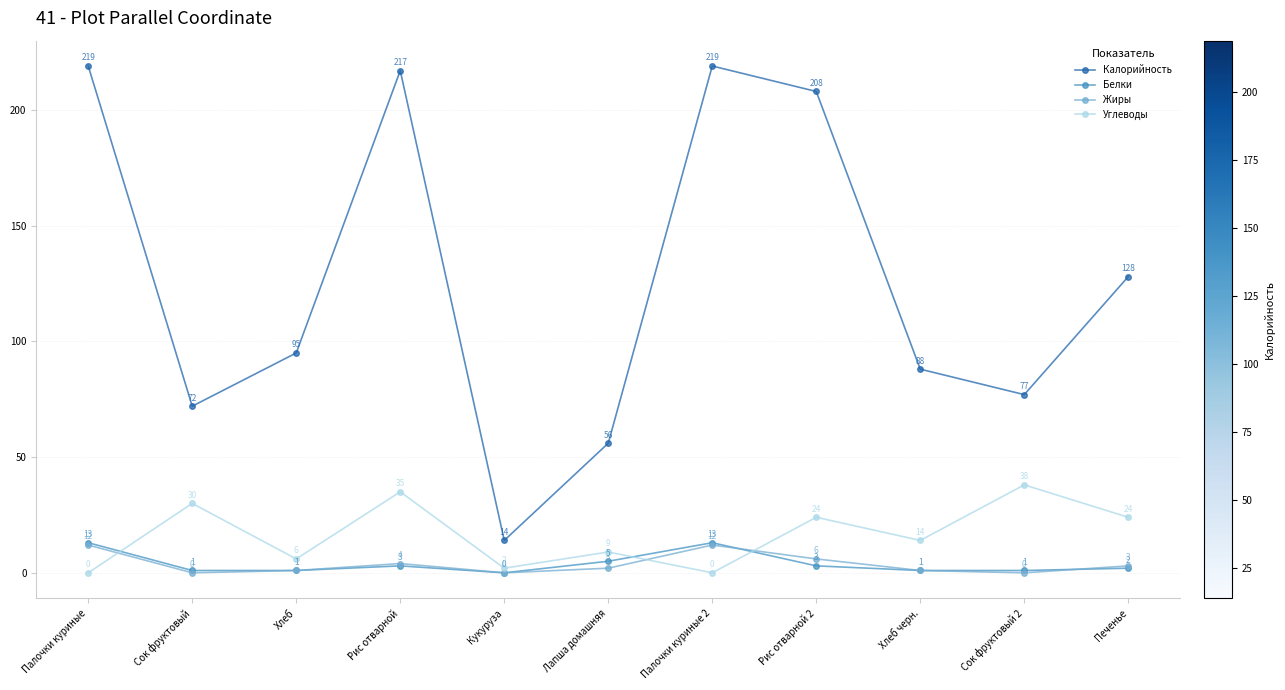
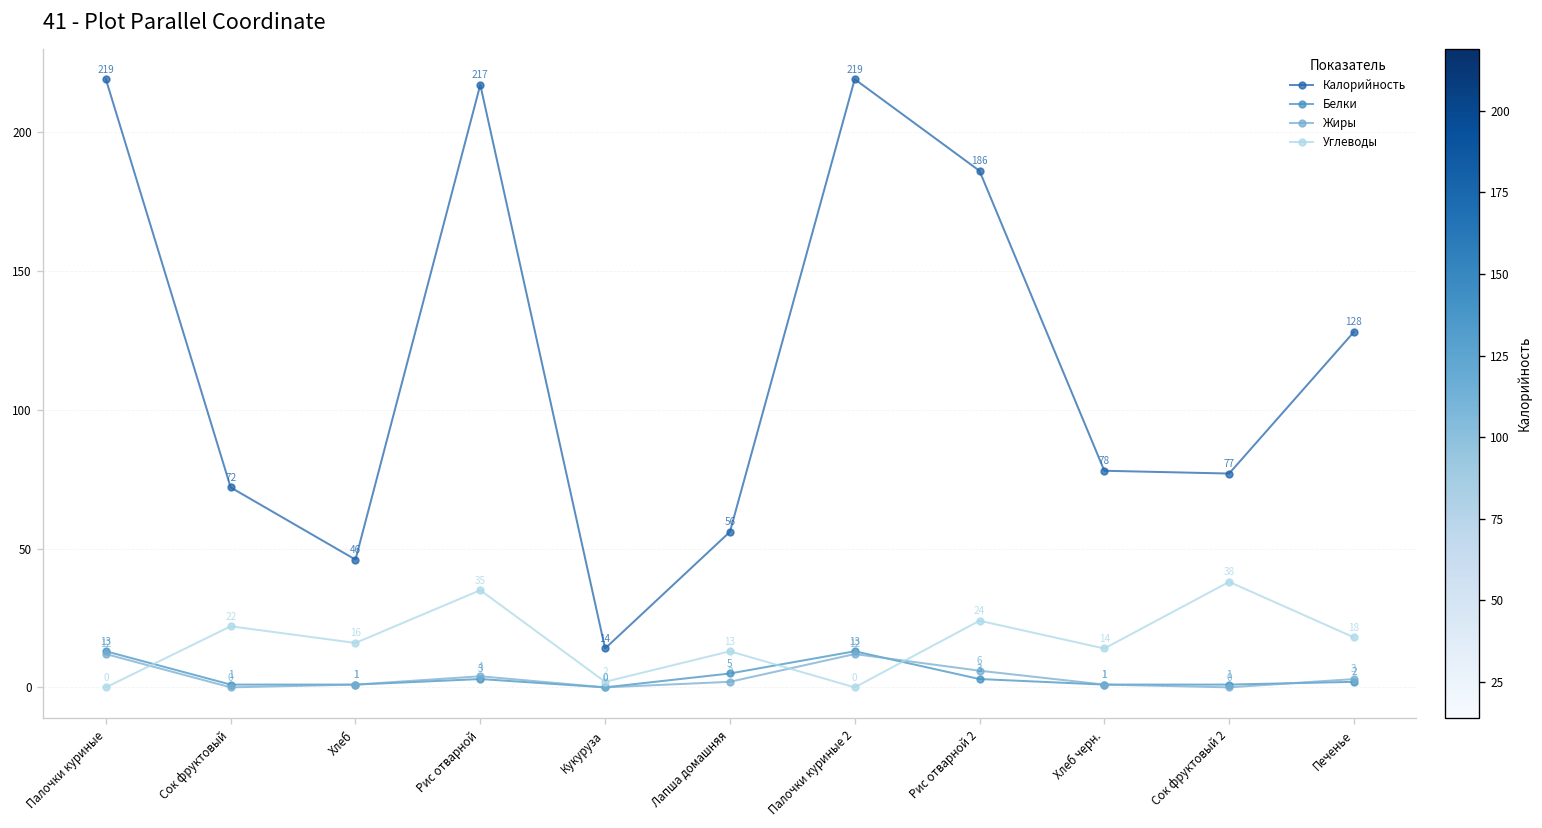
  {
    "Калорийность": {
      "Палочки куриные": 219,
      "Сок фруктовый": 72,
-     "Хлеб": 95,
+     "Хлеб": 46,
      "Рис отварной": 217,
      "Кукуруза": 14,
      "Лапша домашняя": 56,
      "Палочки куриные 2": 219,
-     "Рис отварной 2": 208,
-     "Хлеб черн.": 88,
+     "Рис отварной 2": 186,
+     "Хлеб черн.": 78,
      "Сок фруктовый 2": 77,
      "Печенье": 128
    },
    "Углеводы": {
      "Палочки куриные": 0,
-     "Сок фруктовый": 30,
-     "Хлеб": 6,
+     "Сок фруктовый": 22,
+     "Хлеб": 16,
      "Рис отварной": 35,
-     "Лапша домашняя": 9,
+     "Лапша домашняя": 13,
      "Палочки куриные 2": 0,
      "Рис отварной 2": 24,
      "Хлеб черн.": 14,
      "Сок фруктовый 2": 38,
-     "Печенье": 24
+     "Печенье": 18
    }
  }
